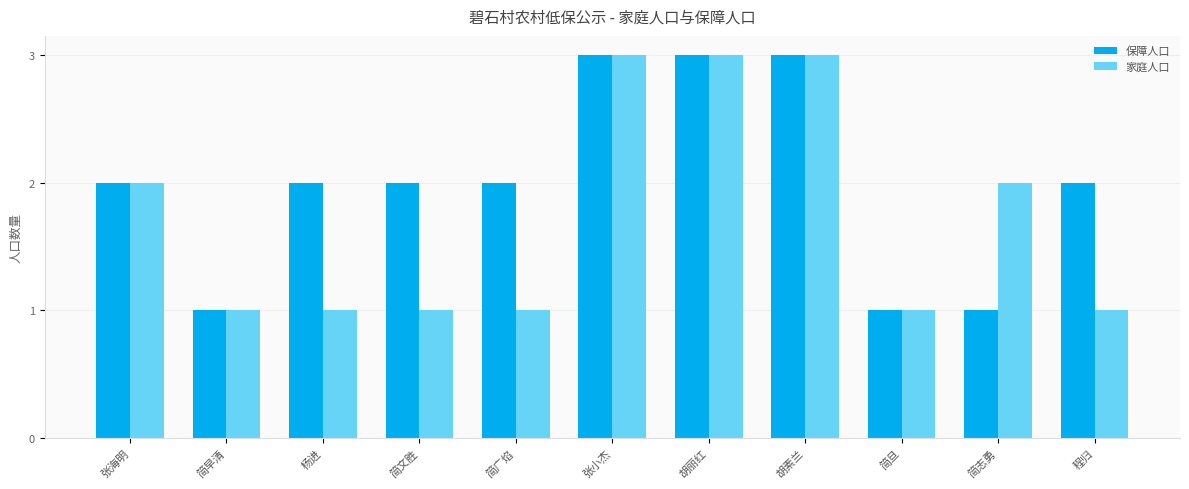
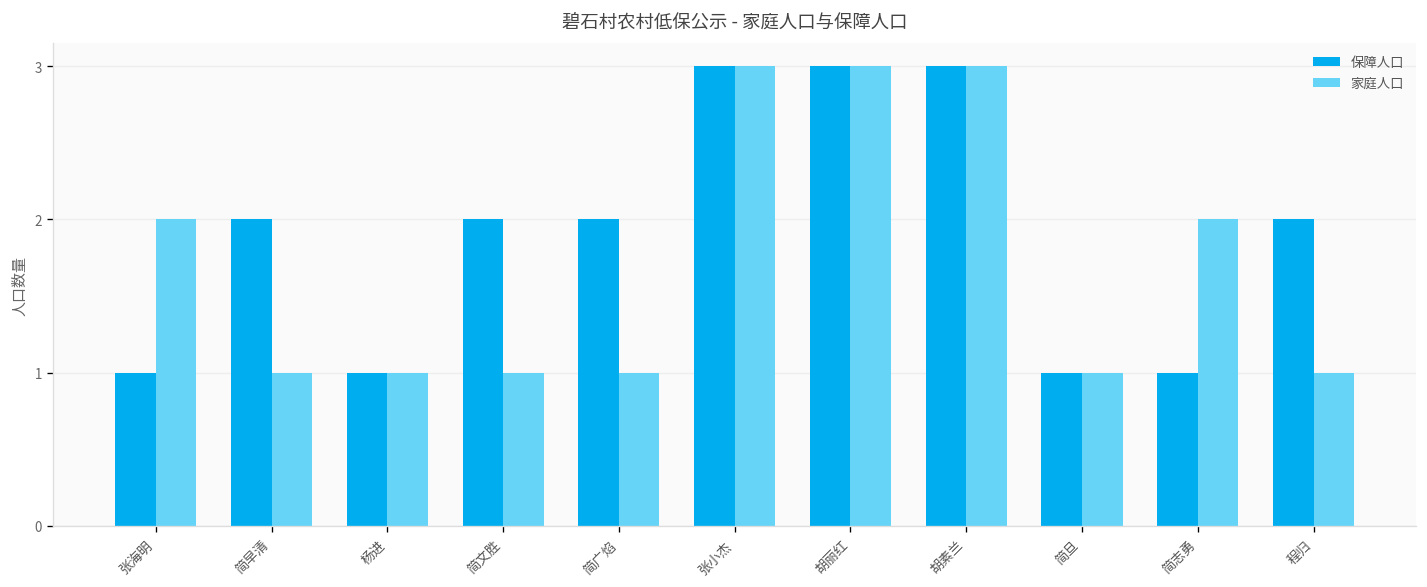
  {
    "保障人口": {
-     "张海明": 2,
-     "简早清": 1,
-     "杨进": 2,
+     "张海明": 1,
+     "简早清": 2,
+     "杨进": 1,
      "简文胜": 2,
      "简广焰": 2,
      "张小杰": 3,
      "胡丽红": 3,
      "胡素兰": 3,
      "简旦": 1,
      "简志勇": 1,
      "程归": 2
    },
    "家庭人口": {
      "张海明": 2,
      "简早清": 1,
      "杨进": 1,
      "简文胜": 1,
      "简广焰": 1,
      "张小杰": 3,
      "胡丽红": 3,
      "胡素兰": 3,
      "简旦": 1,
      "简志勇": 2,
      "程归": 1
    }
  }
